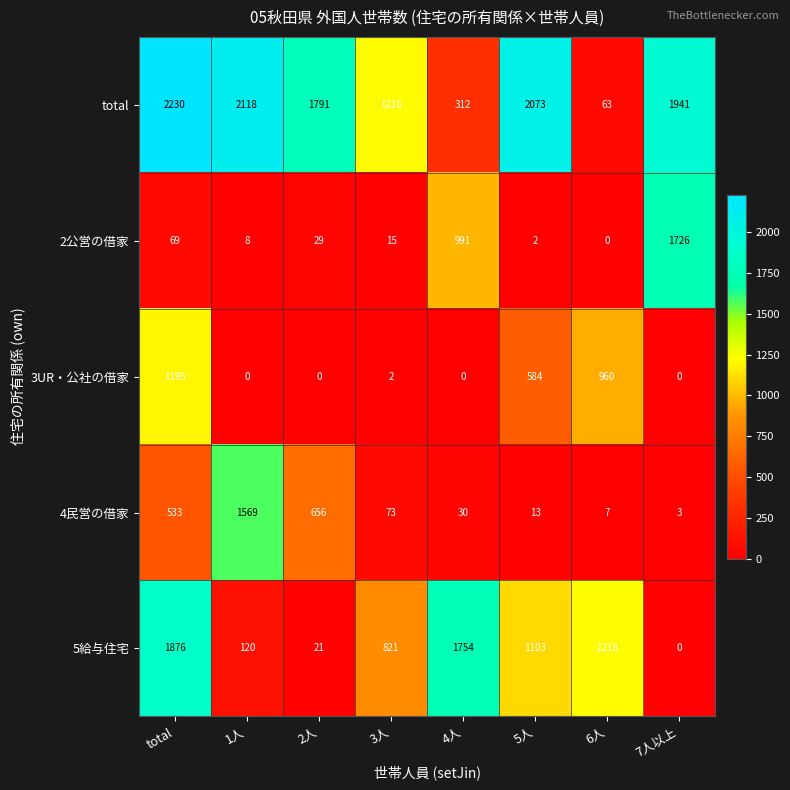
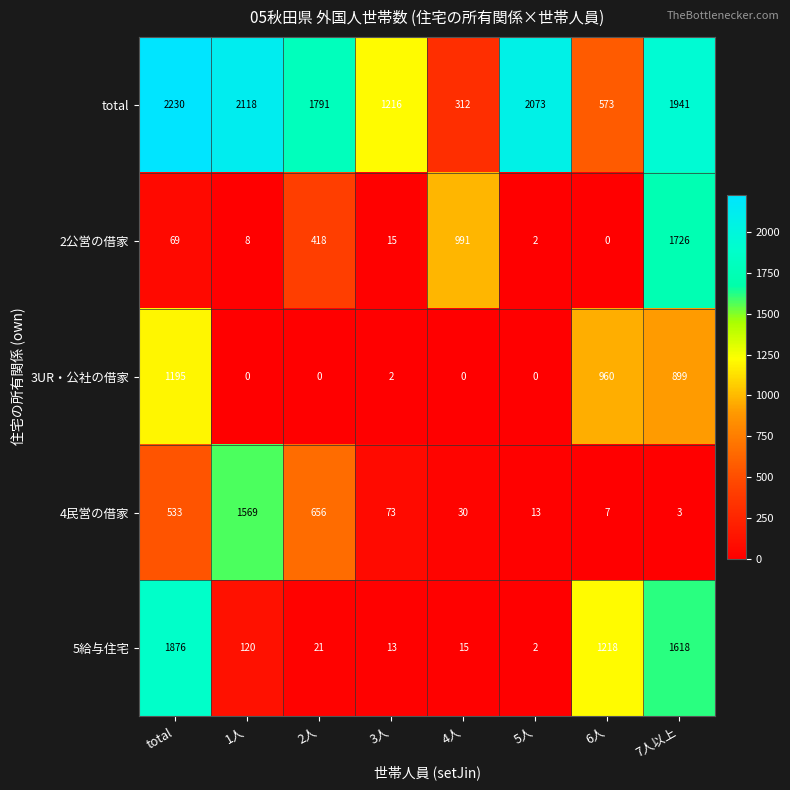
  {
    "total": {
      "total": 2230,
      "1人": 2118,
      "2人": 1791,
      "3人": 1216,
      "4人": 312,
      "5人": 2073,
-     "6人": 63,
+     "6人": 573,
      "7人以上": 1941
    },
    "2公営の借家": {
      "total": 69,
      "1人": 8,
-     "2人": 29,
+     "2人": 418,
      "3人": 15,
      "4人": 991,
      "5人": 2,
      "6人": 0,
      "7人以上": 1726
    },
    "3UR・公社の借家": {
      "total": 1195,
      "1人": 0,
      "2人": 0,
      "3人": 2,
      "4人": 0,
-     "5人": 584,
+     "5人": 0,
      "6人": 960,
-     "7人以上": 0
+     "7人以上": 899
    },
    "4民営の借家": {
      "total": 533,
      "1人": 1569,
      "2人": 656,
      "3人": 73,
      "4人": 30,
      "5人": 13,
      "6人": 7,
      "7人以上": 3
    },
    "5給与住宅": {
      "total": 1876,
      "1人": 120,
      "2人": 21,
-     "3人": 821,
-     "4人": 1754,
-     "5人": 1103,
+     "3人": 13,
+     "4人": 15,
+     "5人": 2,
      "6人": 1218,
-     "7人以上": 0
+     "7人以上": 1618
    }
  }
